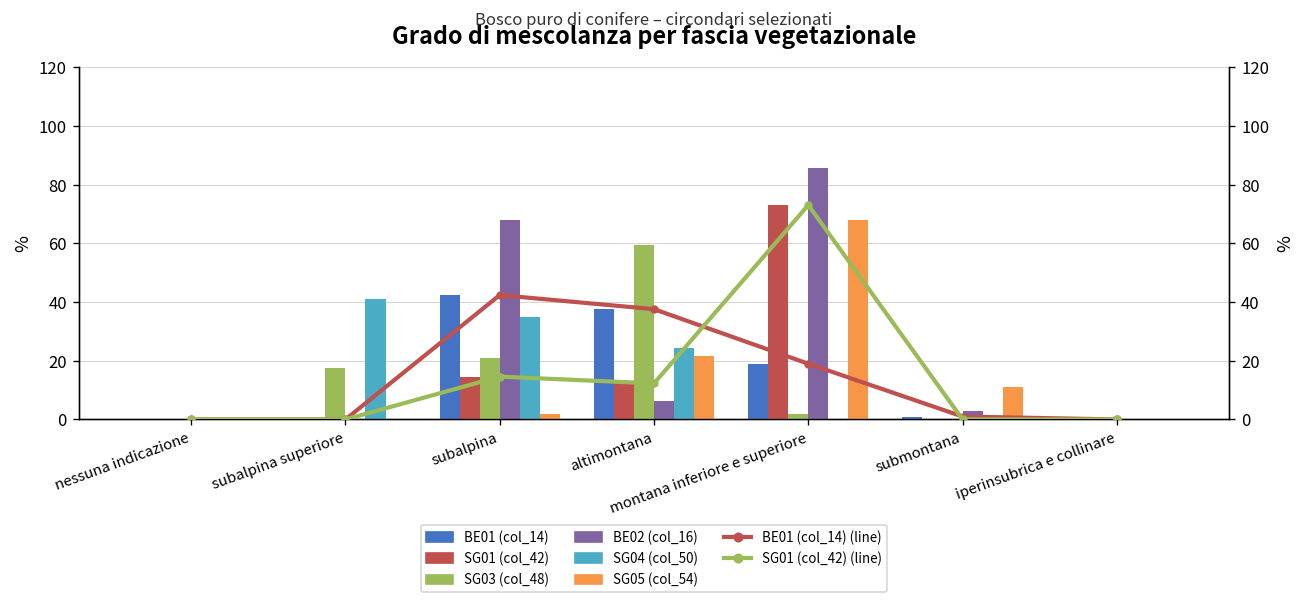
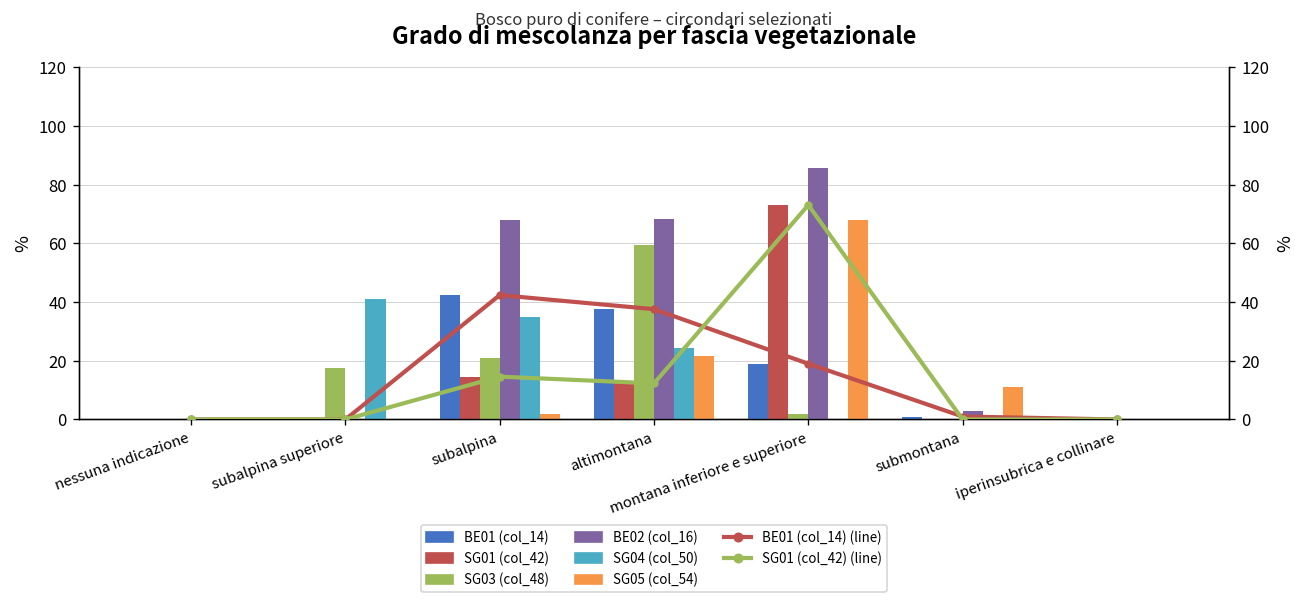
  {
    "BE02 (col_16)": {
      "nessuna indicazione": 0,
      "subalpina superiore": 0,
      "subalpina": 68,
-     "altimontana": 6,
+     "altimontana": 68,
      "montana inferiore e superiore": 86,
      "submontana": 3,
      "iperinsubrica e collinare": 0
    },
    "SG05 (col_54)": {
      "nessuna indicazione": 0,
      "subalpina superiore": 0,
      "subalpina": 2,
      "altimontana": 22,
      "montana inferiore e superiore": 68,
      "submontana": 11,
      "iperinsubrica e collinare": 0
    }
  }
